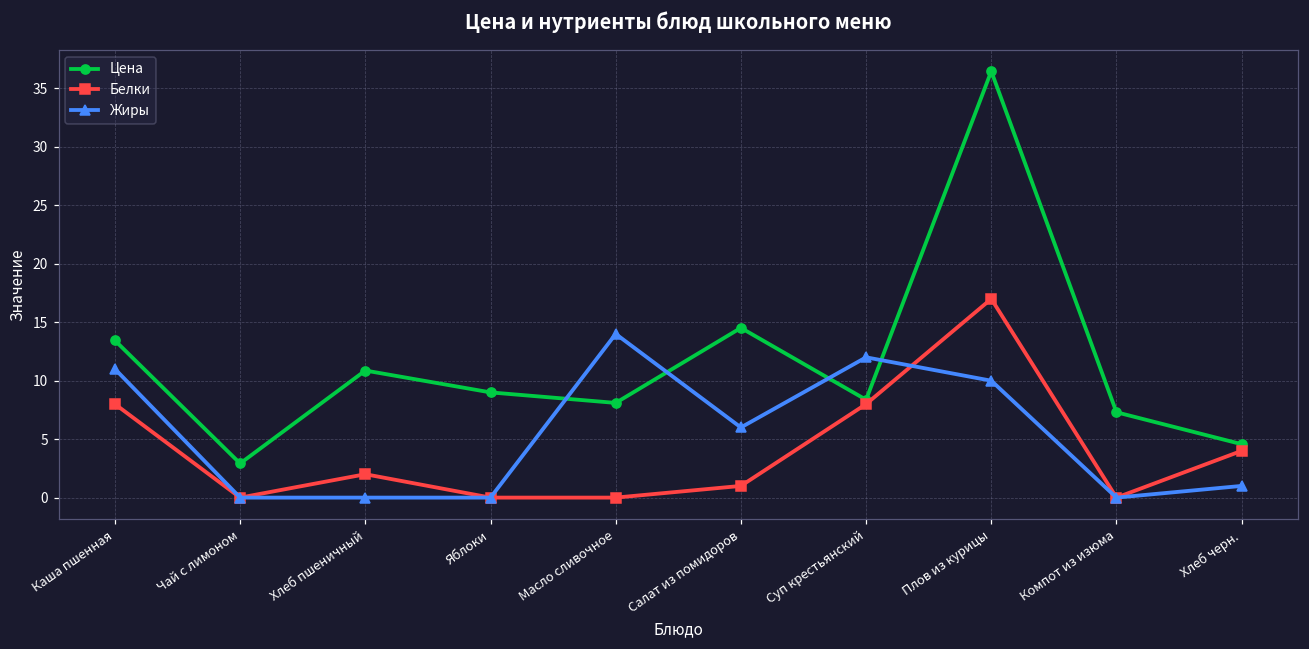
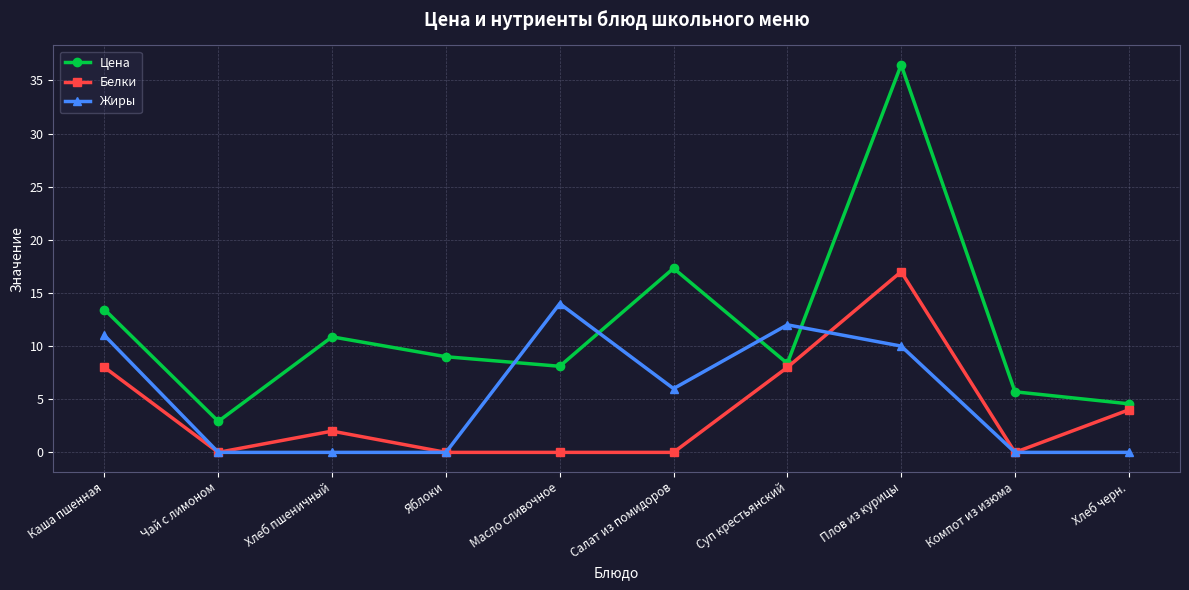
  {
    "Цена": {
      "Каша пшенная": 13.4,
      "Чай с лимоном": 2.9,
      "Хлеб пшеничный": 10.9,
      "Яблоки": 9.0,
      "Масло сливочное": 8.1,
-     "Салат из помидоров": 14.5,
+     "Салат из помидоров": 17.3,
      "Суп крестьянский": 8.4,
      "Плов из курицы": 36.5,
-     "Компот из изюма": 7.3,
+     "Компот из изюма": 5.7,
      "Хлеб черн.": 4.6
    },
    "Белки": {
      "Каша пшенная": 8,
      "Хлеб пшеничный": 2,
      "Масло сливочное": 0,
-     "Салат из помидоров": 1,
+     "Салат из помидоров": 0,
      "Суп крестьянский": 8,
      "Плов из курицы": 17,
      "Хлеб черн.": 4
    },
    "Жиры": {
      "Каша пшенная": 11,
      "Хлеб пшеничный": 0,
      "Масло сливочное": 14,
      "Салат из помидоров": 6,
      "Суп крестьянский": 12,
      "Плов из курицы": 10,
-     "Хлеб черн.": 1
+     "Хлеб черн.": 0
    }
  }
